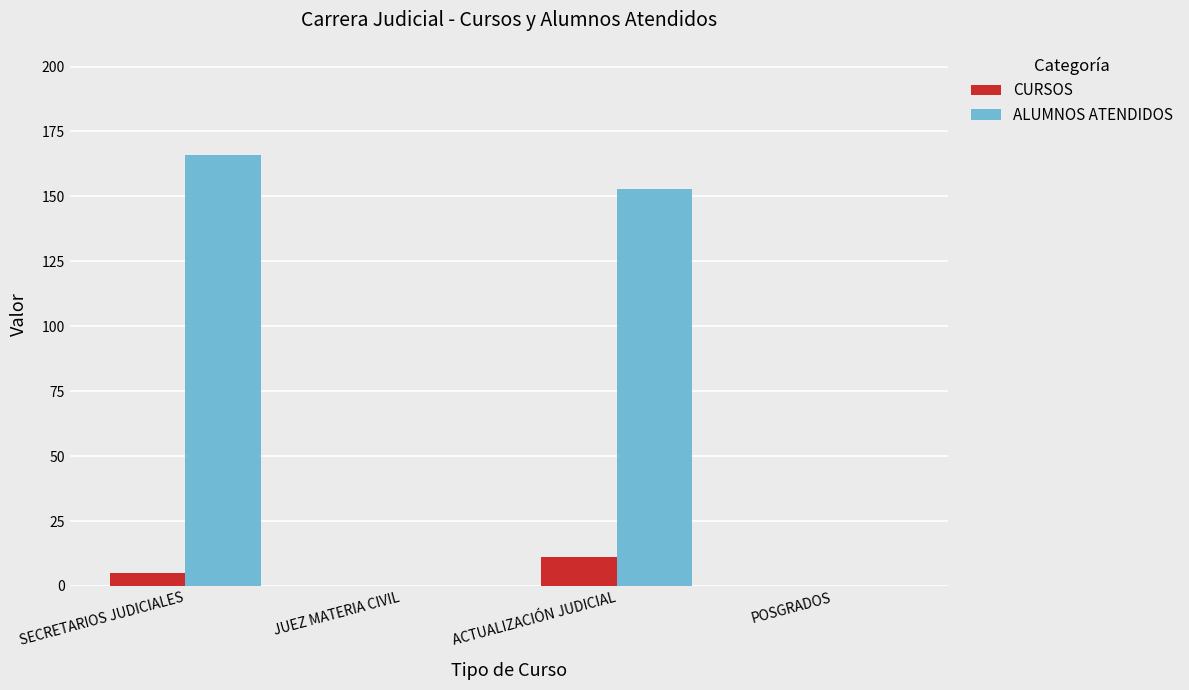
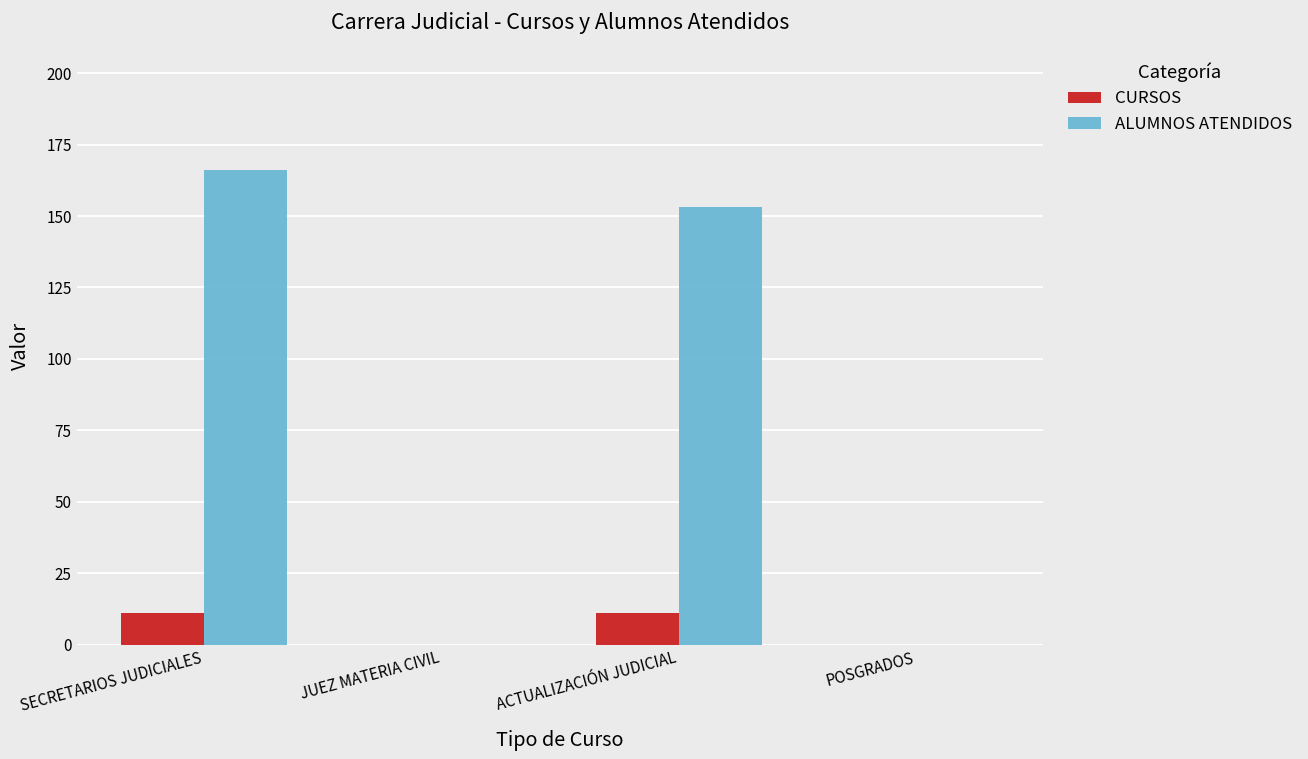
  {
    "CURSOS": {
-     "SECRETARIOS JUDICIALES": 5,
+     "SECRETARIOS JUDICIALES": 11,
      "JUEZ MATERIA CIVIL": 0,
      "ACTUALIZACIÓN JUDICIAL": 11,
      "POSGRADOS": 0
    },
    "ALUMNOS ATENDIDOS": {
      "SECRETARIOS JUDICIALES": 166,
      "JUEZ MATERIA CIVIL": 0,
      "ACTUALIZACIÓN JUDICIAL": 153,
      "POSGRADOS": 0
    }
  }
